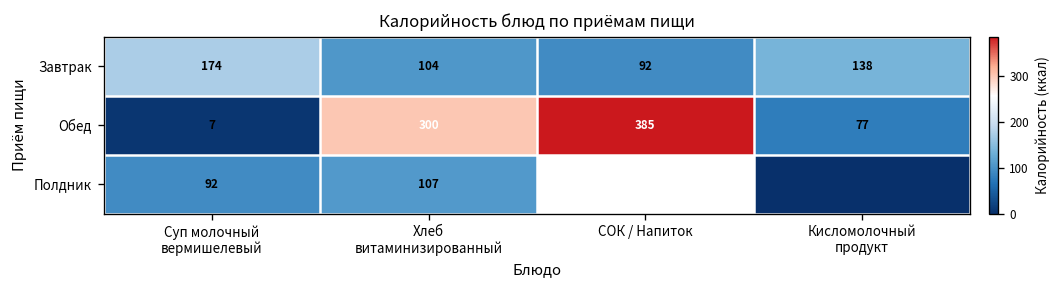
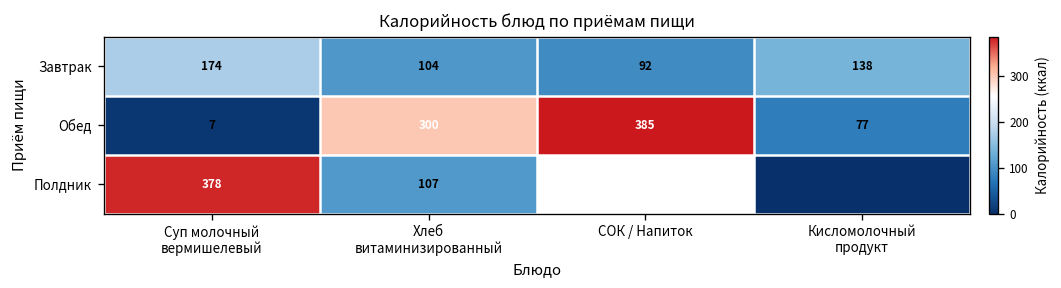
  {
    "Завтрак": {
      "Суп молочный вермишелевый": 174,
      "Хлеб витаминизированный": 104,
      "СОК / Напиток": 92,
      "Кисломолочный продукт": 138
    },
    "Обед": {
      "Суп молочный вермишелевый": 7,
      "Хлеб витаминизированный": 300,
      "СОК / Напиток": 385,
      "Кисломолочный продукт": 77
    },
    "Полдник": {
-     "Суп молочный вермишелевый": 92,
+     "Суп молочный вермишелевый": 378,
      "Хлеб витаминизированный": 107
    }
  }
